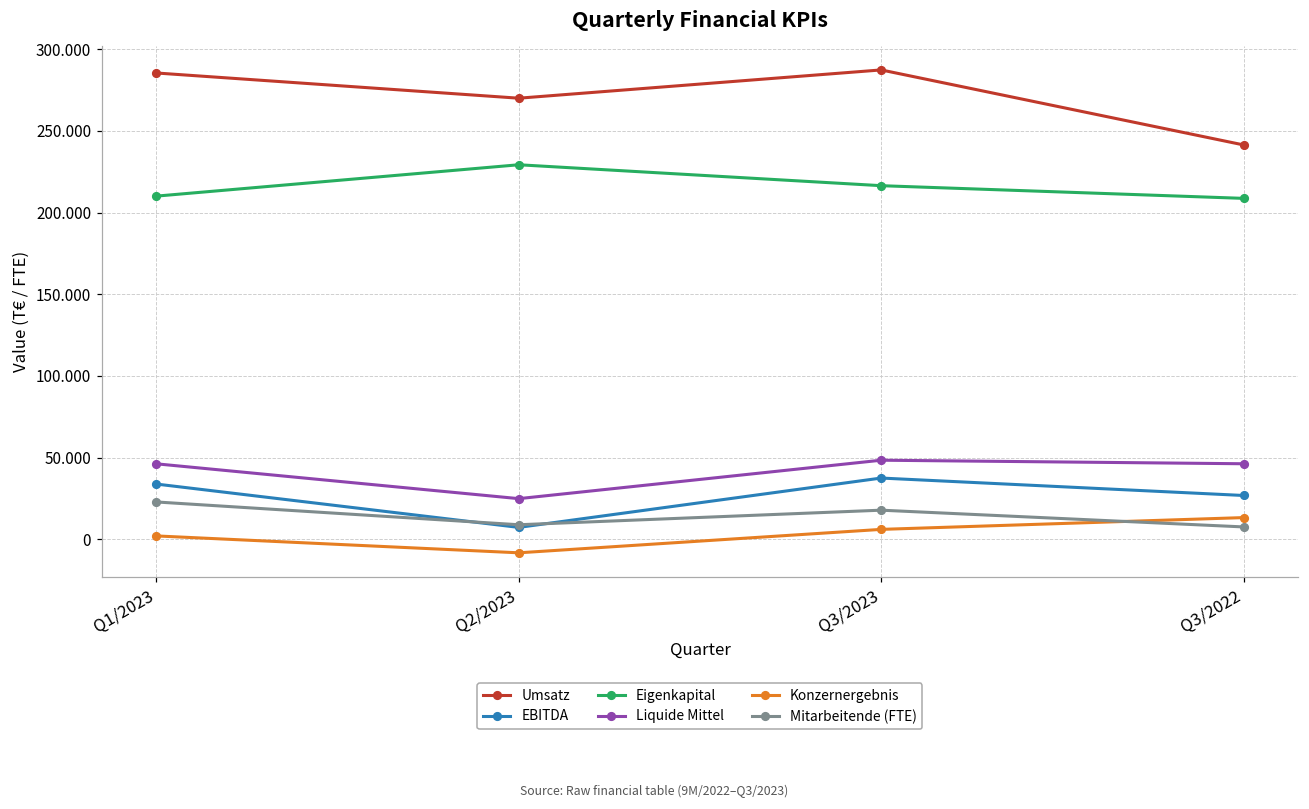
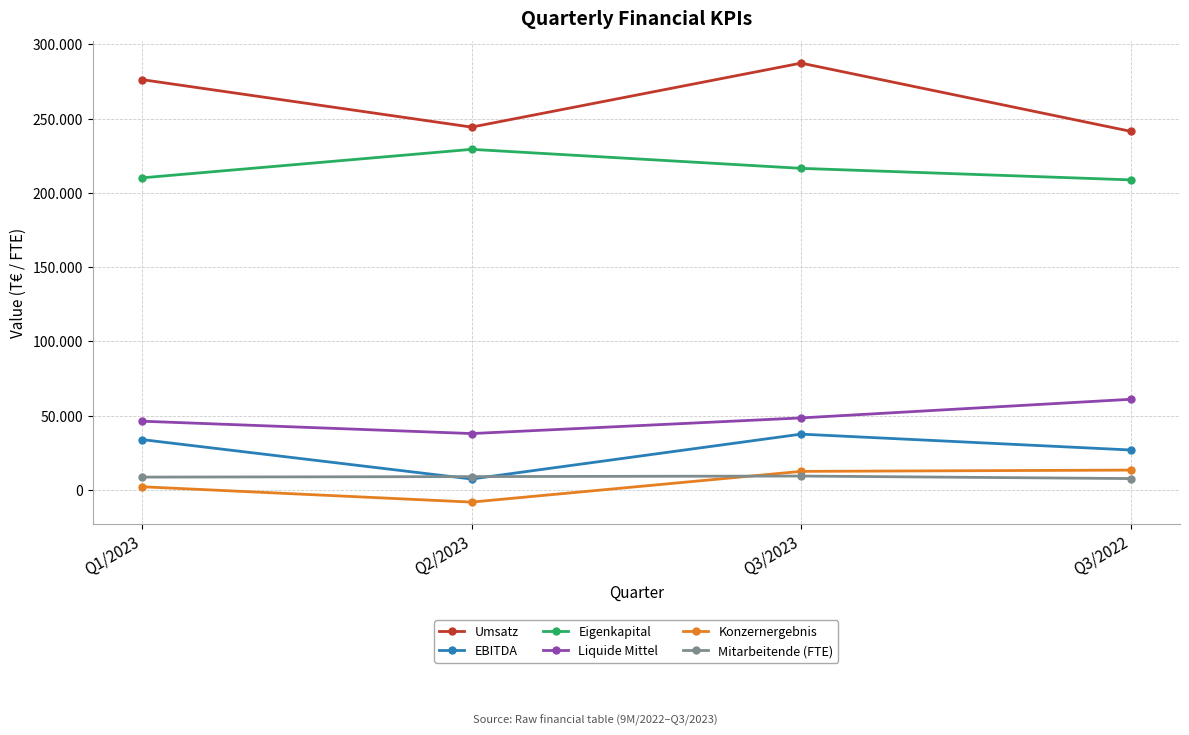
  {
    "Umsatz": {
-     "Q1/2023": 285,
-     "Q2/2023": 270,
+     "Q1/2023": 276,
+     "Q2/2023": 244,
      "Q3/2023": 287,
      "Q3/2022": 241
    },
    "EBITDA": {
      "Q1/2023": 34,
      "Q3/2023": 37,
      "Q3/2022": 27
    },
    "Eigenkapital": {
      "Q1/2023": 210,
      "Q2/2023": 229,
      "Q3/2023": 216,
      "Q3/2022": 209
    },
    "Liquide Mittel": {
      "Q1/2023": 46,
-     "Q2/2023": 25,
+     "Q2/2023": 38,
      "Q3/2023": 48,
-     "Q3/2022": 46
+     "Q3/2022": 61
    },
    "Konzernergebnis": {
      "Q1/2023": 2,
      "Q2/2023": -8,
-     "Q3/2023": 6,
+     "Q3/2023": 12,
      "Q3/2022": 13
    },
    "Mitarbeitende (FTE)": {
-     "Q1/2023": 23,
-     "Q3/2023": 18,
+     "Q1/2023": 9,
+     "Q3/2023": 9,
      "Q3/2022": 8
    }
  }
